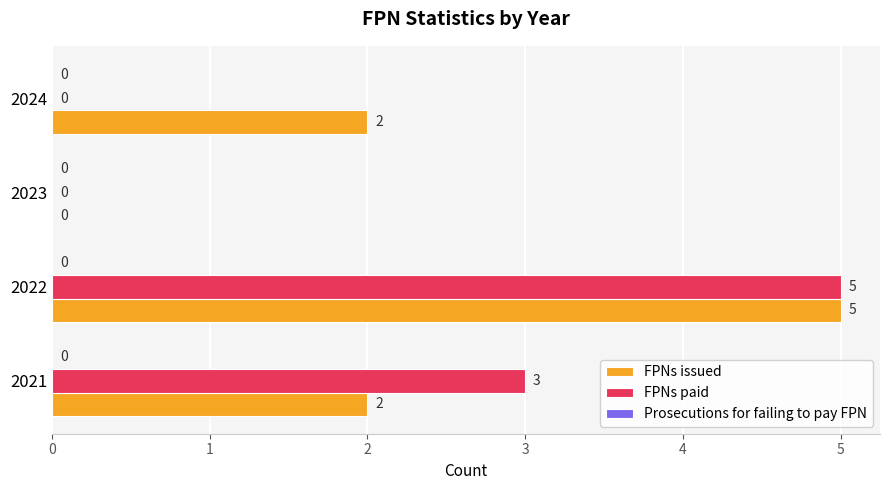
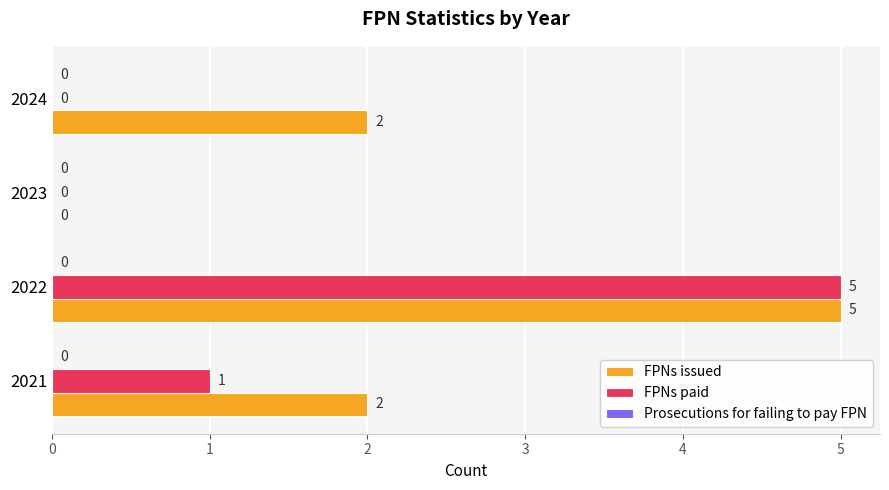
  {
    "FPNs issued": {
      "2024": 2,
      "2023": 0,
      "2022": 5,
      "2021": 2
    },
    "FPNs paid": {
      "2024": 0,
      "2023": 0,
      "2022": 5,
-     "2021": 3
+     "2021": 1
    },
    "Prosecutions for failing to pay FPN": {
      "2024": 0,
      "2023": 0,
      "2022": 0,
      "2021": 0
    }
  }
